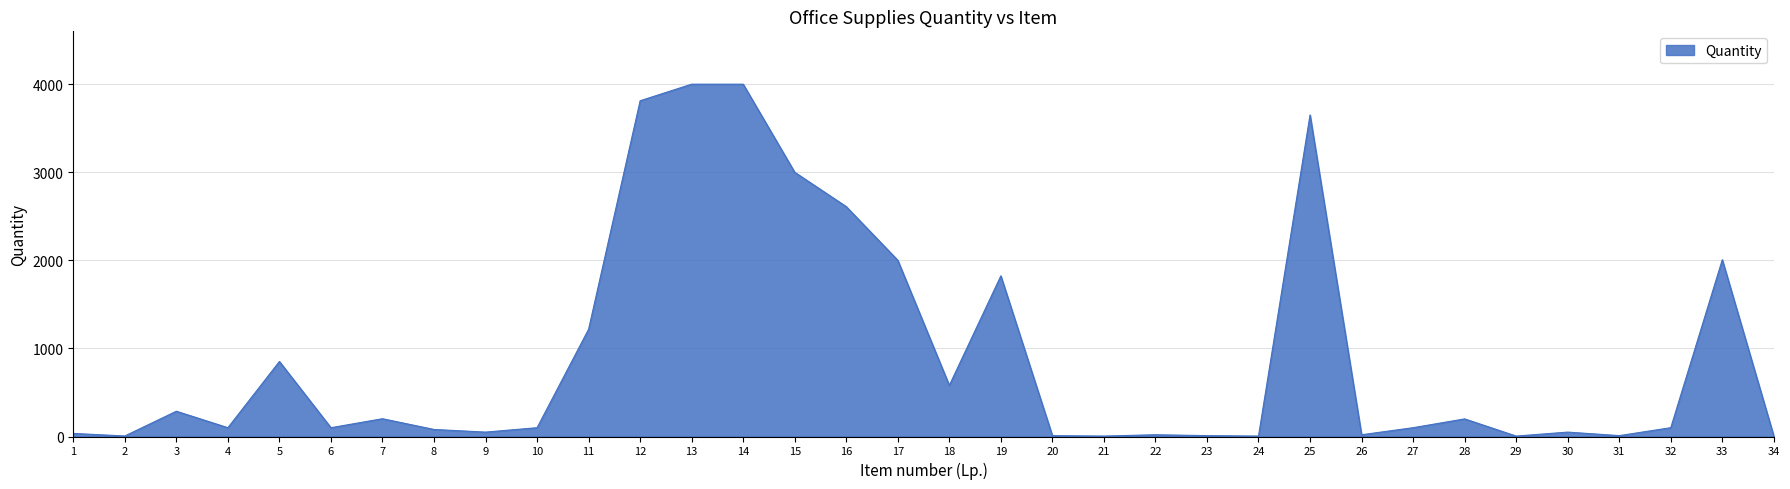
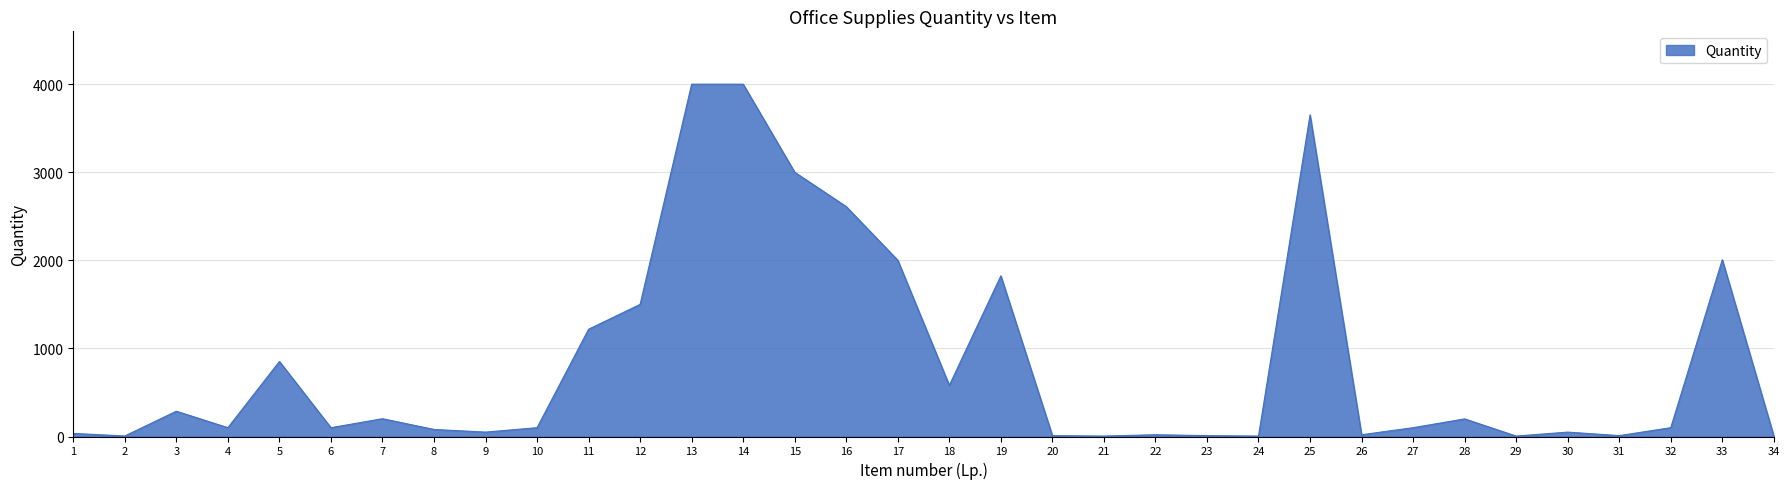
  {
    "1": 0,
    "2": 0,
    "3": 300,
    "4": 100,
    "5": 900,
    "6": 100,
    "7": 200,
    "8": 100,
    "9": 100,
    "10": 100,
    "11": 1200,
-   "12": 3800,
+   "12": 1500,
    "13": 4000,
    "14": 4000,
    "15": 3000,
    "16": 2600,
    "17": 2000,
    "18": 600,
    "19": 1800,
    "20": 0,
    "21": 0,
    "22": 0,
    "23": 0,
    "24": 0,
    "25": 3700,
    "26": 0,
    "27": 100,
    "28": 200,
    "29": 0,
    "30": 100,
    "31": 0,
    "32": 100,
    "33": 2000,
    "34": 0
  }
